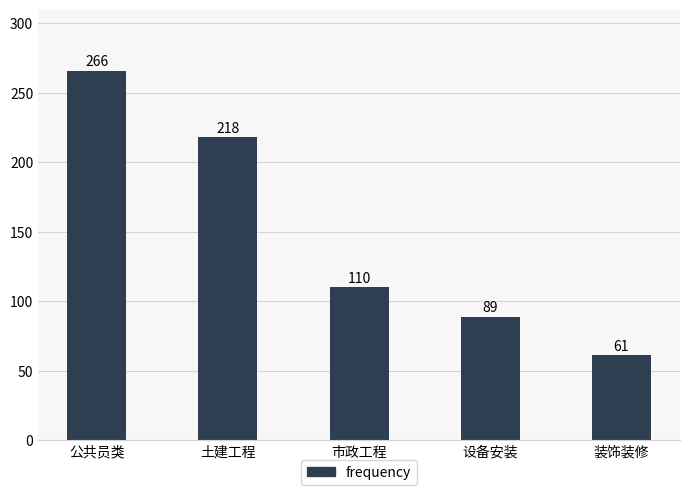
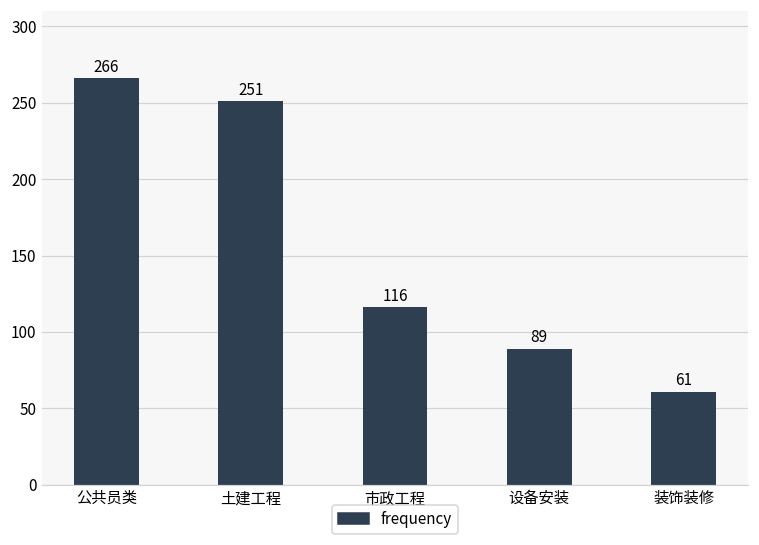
  {
    "公共员类": 266,
-   "土建工程": 218,
-   "市政工程": 110,
+   "土建工程": 251,
+   "市政工程": 116,
    "设备安装": 89,
    "装饰装修": 61
  }
